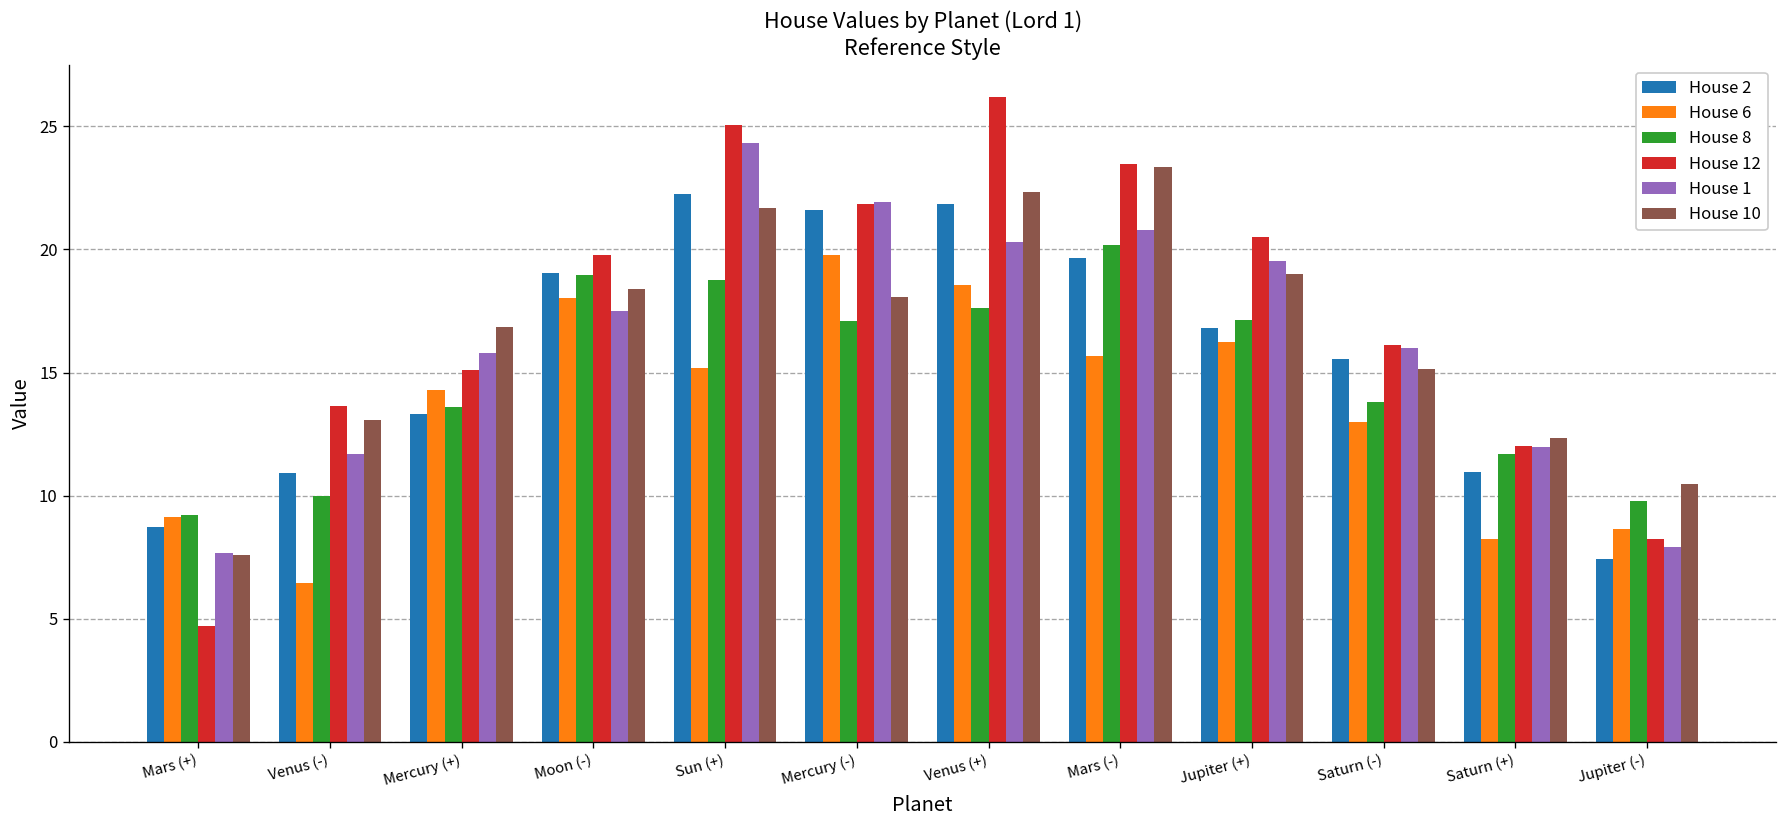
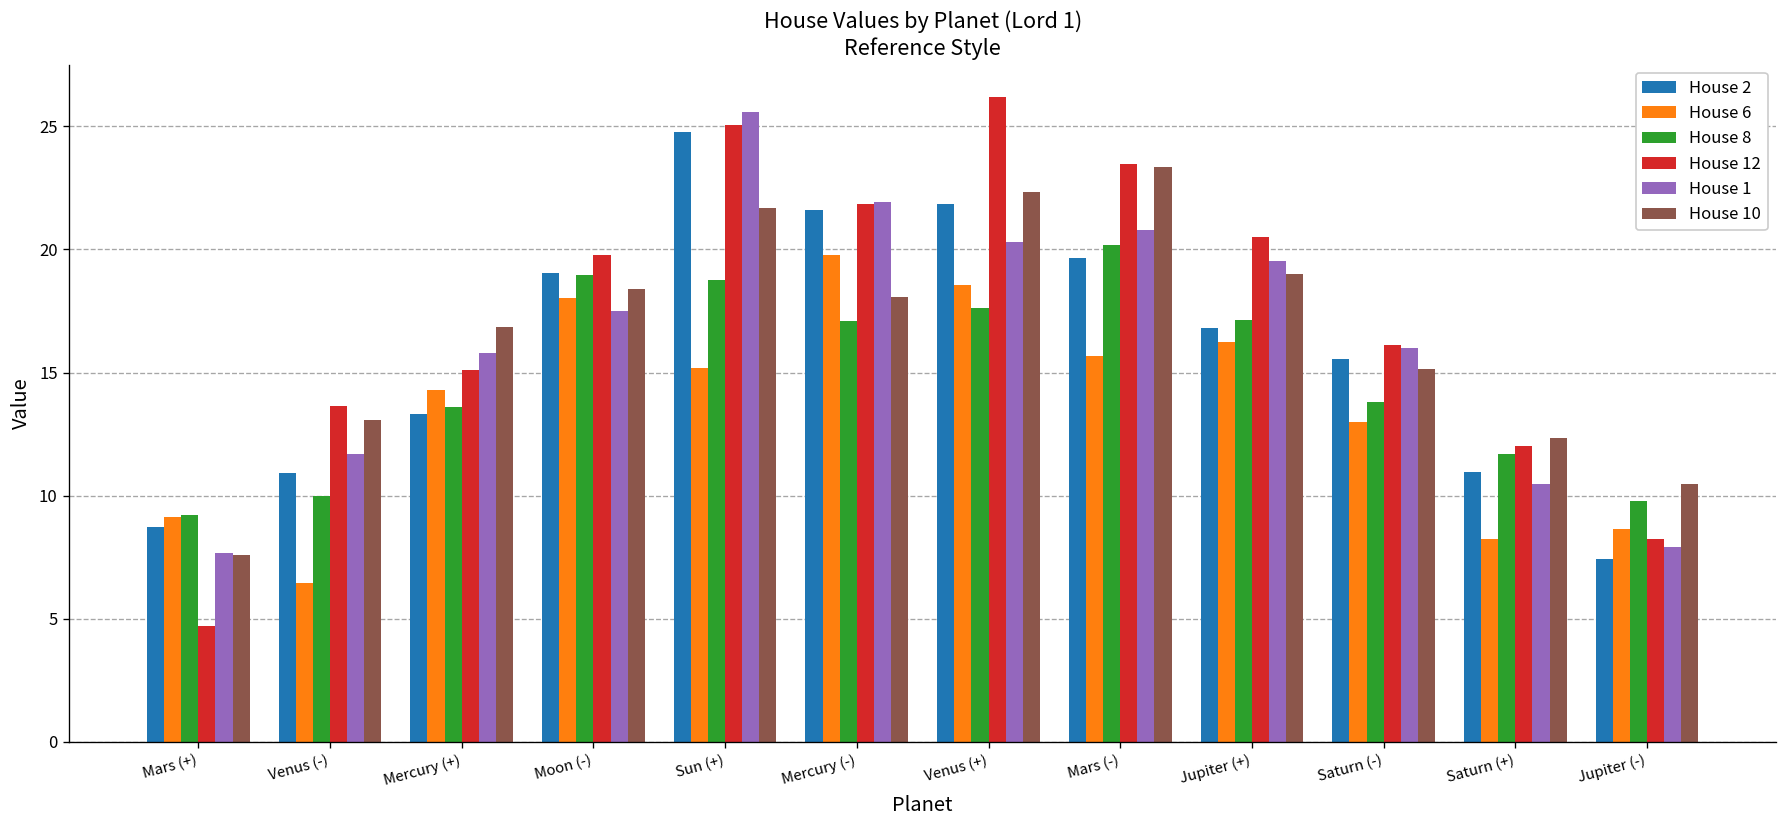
  {
    "House 2": {
      "Mars (+)": 8.7,
      "Venus (-)": 10.9,
      "Mercury (+)": 13.3,
      "Moon (-)": 19.0,
-     "Sun (+)": 22.3,
+     "Sun (+)": 24.8,
      "Mercury (-)": 21.6,
      "Venus (+)": 21.9,
      "Mars (-)": 19.6,
      "Jupiter (+)": 16.8,
      "Saturn (-)": 15.6,
      "Saturn (+)": 11.0,
      "Jupiter (-)": 7.4
    },
    "House 6": {
      "Mars (+)": 9.1,
      "Venus (-)": 6.5,
      "Mercury (+)": 14.3,
      "Moon (-)": 18.0,
      "Sun (+)": 15.2,
      "Mercury (-)": 19.8,
      "Venus (+)": 18.6,
      "Mars (-)": 15.7,
      "Jupiter (+)": 16.3,
      "Saturn (-)": 13.0,
      "Saturn (+)": 8.2,
      "Jupiter (-)": 8.6
    },
    "House 8": {
      "Mars (+)": 9.2,
      "Venus (-)": 10.0,
      "Mercury (+)": 13.6,
      "Moon (-)": 19.0,
      "Sun (+)": 18.8,
      "Mercury (-)": 17.1,
      "Venus (+)": 17.6,
      "Mars (-)": 20.2,
      "Jupiter (+)": 17.1,
      "Saturn (-)": 13.8,
      "Saturn (+)": 11.7,
      "Jupiter (-)": 9.8
    },
    "House 12": {
      "Mars (+)": 4.7,
      "Venus (-)": 13.6,
      "Mercury (+)": 15.1,
      "Moon (-)": 19.8,
      "Sun (+)": 25.0,
      "Mercury (-)": 21.9,
      "Venus (+)": 26.2,
      "Mars (-)": 23.5,
      "Jupiter (+)": 20.5,
      "Saturn (-)": 16.1,
      "Saturn (+)": 12.0,
      "Jupiter (-)": 8.3
    },
    "House 1": {
      "Mars (+)": 7.7,
      "Venus (-)": 11.7,
      "Mercury (+)": 15.8,
      "Moon (-)": 17.5,
-     "Sun (+)": 24.3,
+     "Sun (+)": 25.6,
      "Mercury (-)": 21.9,
      "Venus (+)": 20.3,
      "Mars (-)": 20.8,
      "Jupiter (+)": 19.5,
      "Saturn (-)": 16.0,
-     "Saturn (+)": 12.0,
+     "Saturn (+)": 10.5,
      "Jupiter (-)": 7.9
    },
    "House 10": {
      "Mars (+)": 7.6,
      "Venus (-)": 13.1,
      "Mercury (+)": 16.9,
      "Moon (-)": 18.4,
      "Sun (+)": 21.7,
      "Mercury (-)": 18.1,
      "Venus (+)": 22.3,
      "Mars (-)": 23.3,
      "Jupiter (+)": 19.0,
      "Saturn (-)": 15.1,
      "Saturn (+)": 12.3,
      "Jupiter (-)": 10.5
    }
  }
